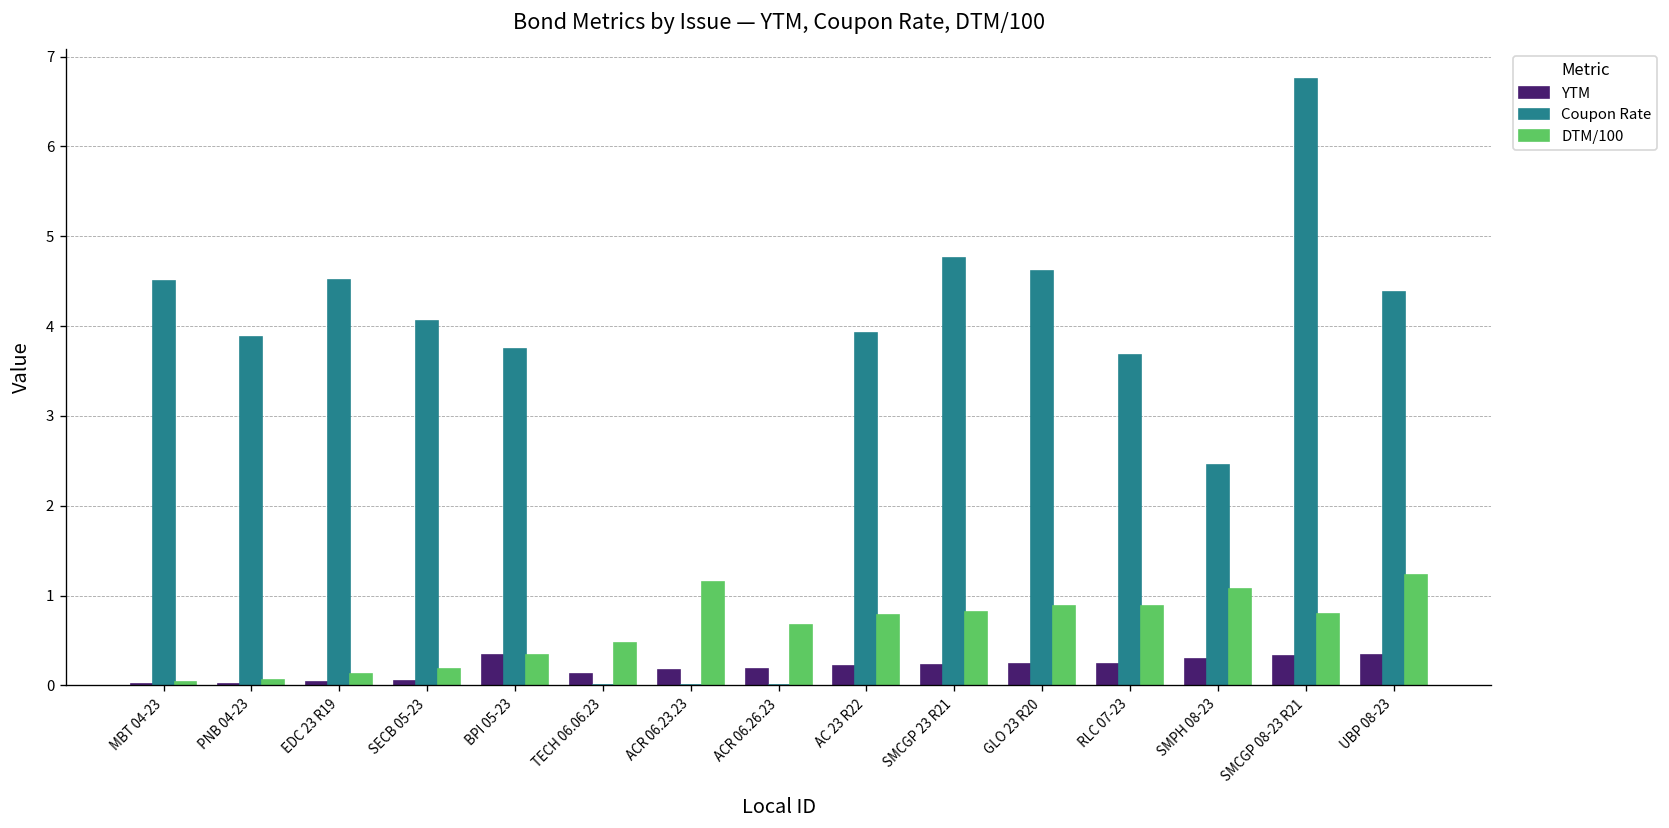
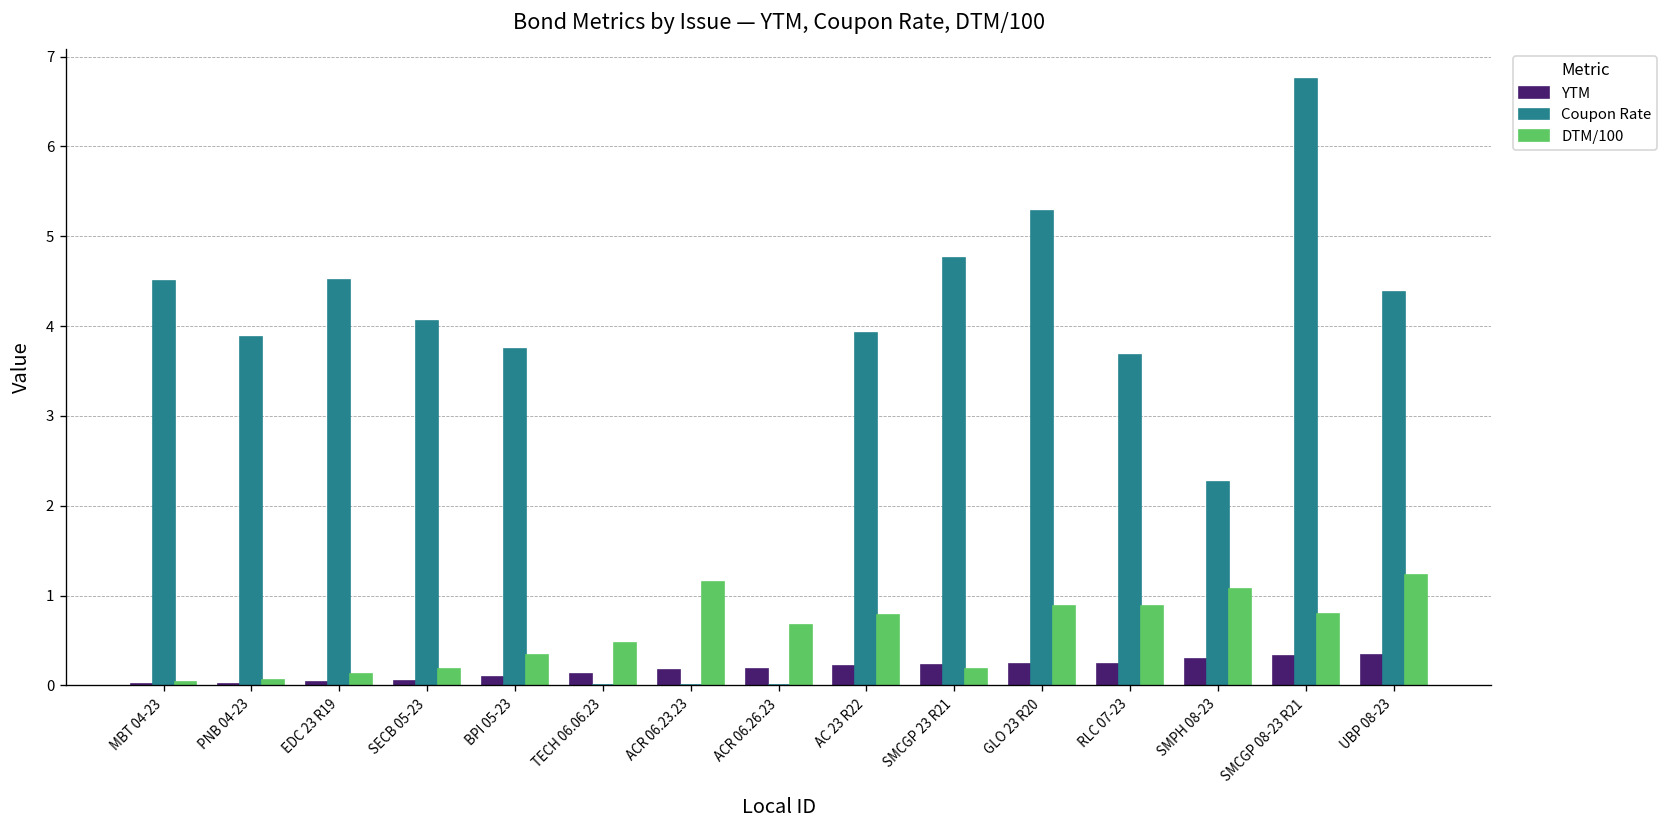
  {
    "YTM": {
      "EDC 23 R19": 0.0,
      "SECB 05-23": 0.0,
-     "BPI 05-23": 0.3,
+     "BPI 05-23": 0.1,
      "TECH 06.06.23": 0.1,
      "ACR 06.23.23": 0.2,
      "ACR 06.26.23": 0.2,
      "AC 23 R22": 0.2,
      "SMCGP 23 R21": 0.2,
      "GLO 23 R20": 0.2,
      "RLC 07-23": 0.2,
      "SMPH 08-23": 0.3,
      "SMCGP 08-23 R21": 0.3,
      "UBP 08-23": 0.3
    },
    "Coupon Rate": {
      "MBT 04-23": 4.5,
      "PNB 04-23": 3.9,
      "EDC 23 R19": 4.5,
      "SECB 05-23": 4.1,
      "BPI 05-23": 3.8,
      "TECH 06.06.23": 0.0,
      "ACR 06.23.23": 0.0,
      "ACR 06.26.23": 0.0,
      "AC 23 R22": 3.9,
      "SMCGP 23 R21": 4.8,
-     "GLO 23 R20": 4.6,
+     "GLO 23 R20": 5.3,
      "RLC 07-23": 3.7,
-     "SMPH 08-23": 2.5,
+     "SMPH 08-23": 2.3,
      "SMCGP 08-23 R21": 6.8,
      "UBP 08-23": 4.4
    },
    "DTM/100": {
      "MBT 04-23": 0.0,
      "PNB 04-23": 0.1,
      "EDC 23 R19": 0.1,
      "SECB 05-23": 0.2,
      "BPI 05-23": 0.3,
      "TECH 06.06.23": 0.5,
      "ACR 06.23.23": 1.2,
      "ACR 06.26.23": 0.7,
      "AC 23 R22": 0.8,
-     "SMCGP 23 R21": 0.8,
+     "SMCGP 23 R21": 0.2,
      "GLO 23 R20": 0.9,
      "RLC 07-23": 0.9,
      "SMPH 08-23": 1.1,
      "SMCGP 08-23 R21": 0.8,
      "UBP 08-23": 1.2
    }
  }
